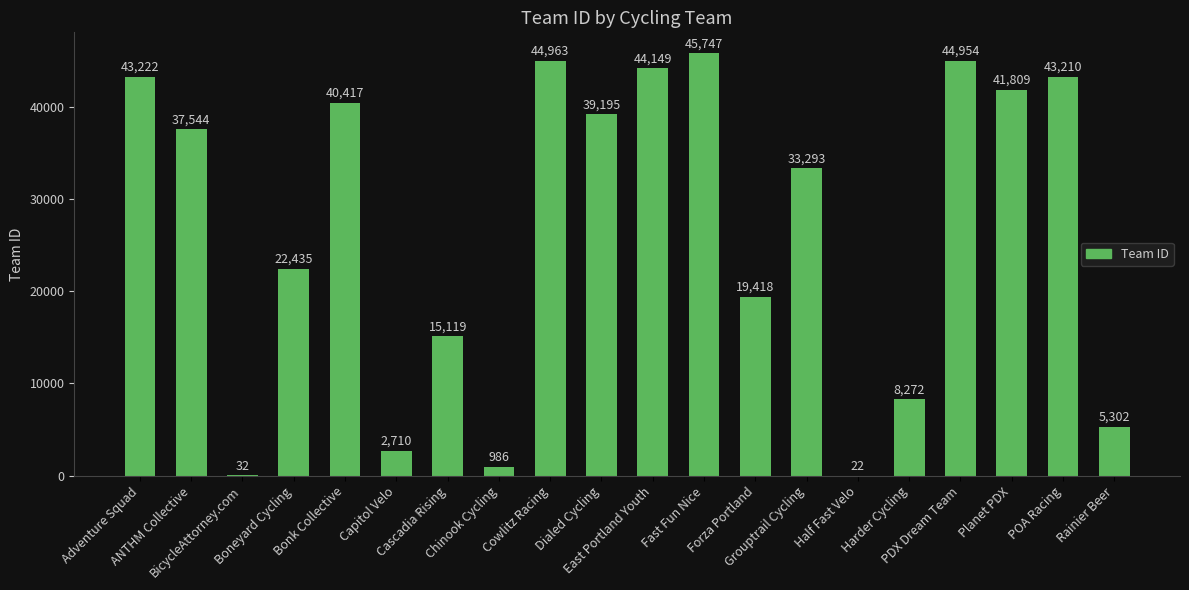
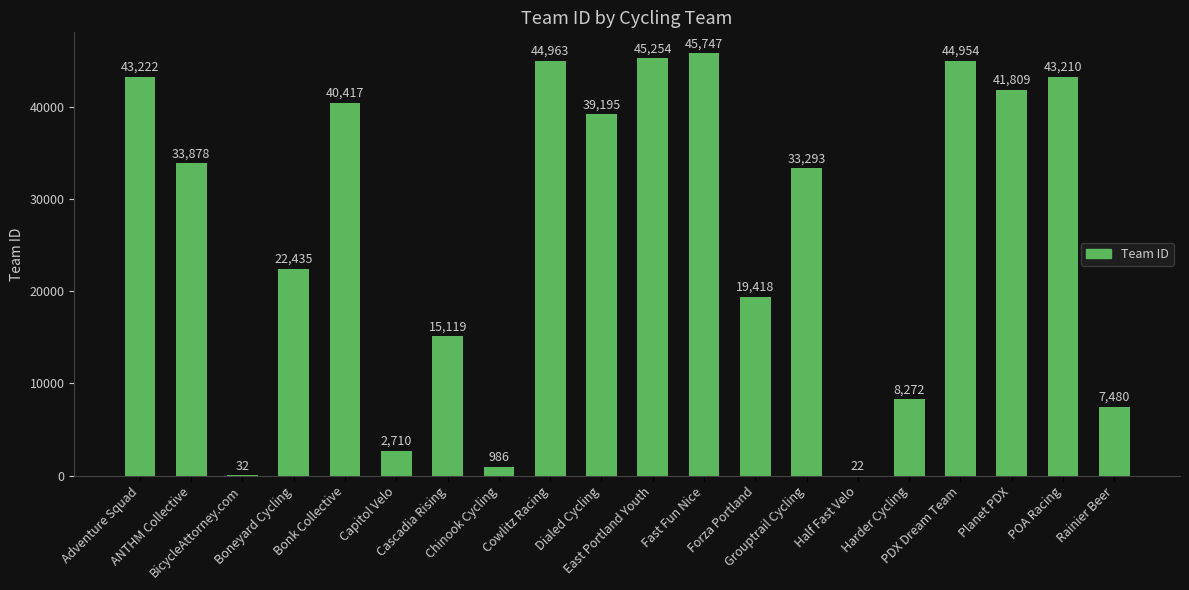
  {
    "Adventure Squad": "43,222",
-   "ANTHM Collective": "37,544",
+   "ANTHM Collective": "33,878",
    "BicycleAttorney.com": "32",
    "Boneyard Cycling": "22,435",
    "Bonk Collective": "40,417",
    "Capitol Velo": "2,710",
    "Cascadia Rising": "15,119",
    "Chinook Cycling": "986",
    "Cowlitz Racing": "44,963",
    "Dialed Cycling": "39,195",
-   "East Portland Youth": "44,149",
+   "East Portland Youth": "45,254",
    "Fast Fun Nice": "45,747",
    "Forza Portland": "19,418",
    "Grouptrail Cycling": "33,293",
    "Half Fast Velo": "22",
    "Harder Cycling": "8,272",
    "PDX Dream Team": "44,954",
    "Planet PDX": "41,809",
    "POA Racing": "43,210",
-   "Rainier Beer": "5,302"
+   "Rainier Beer": "7,480"
  }
